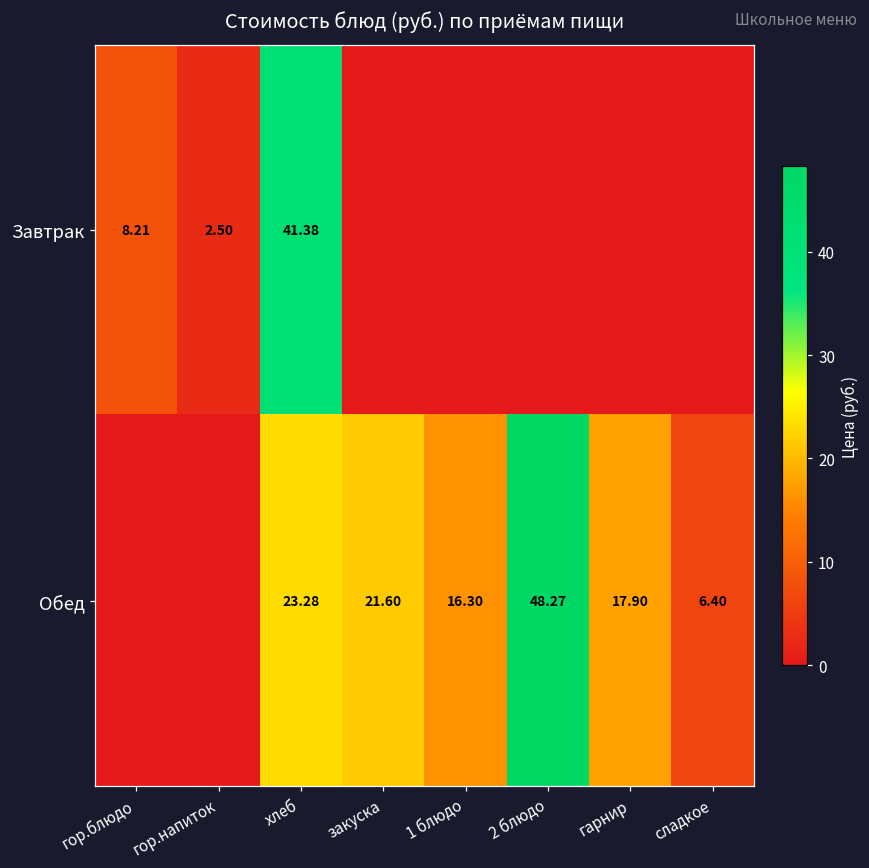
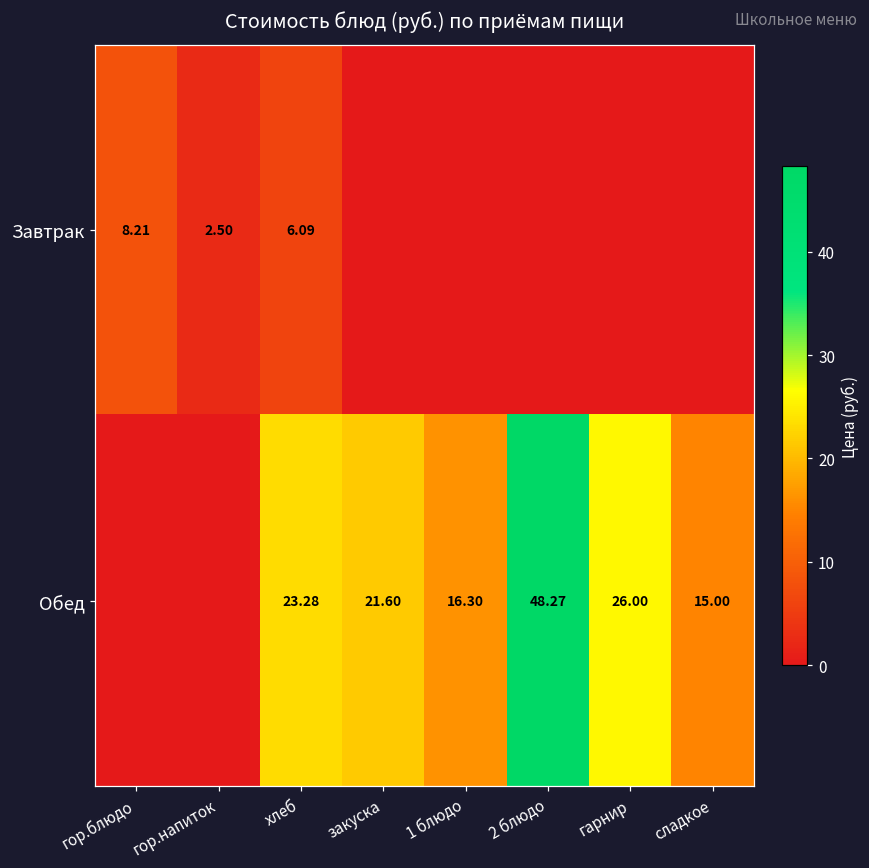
  {
    "Завтрак": {
      "гор.блюдо": 8.21,
      "гор.напиток": 2.50,
-     "хлеб": 41.38
+     "хлеб": 6.09
    },
    "Обед": {
      "хлеб": 23.28,
      "закуска": 21.60,
      "1 блюдо": 16.30,
      "2 блюдо": 48.27,
-     "гарнир": 17.90,
-     "сладкое": 6.40
+     "гарнир": 26.00,
+     "сладкое": 15.00
    }
  }
